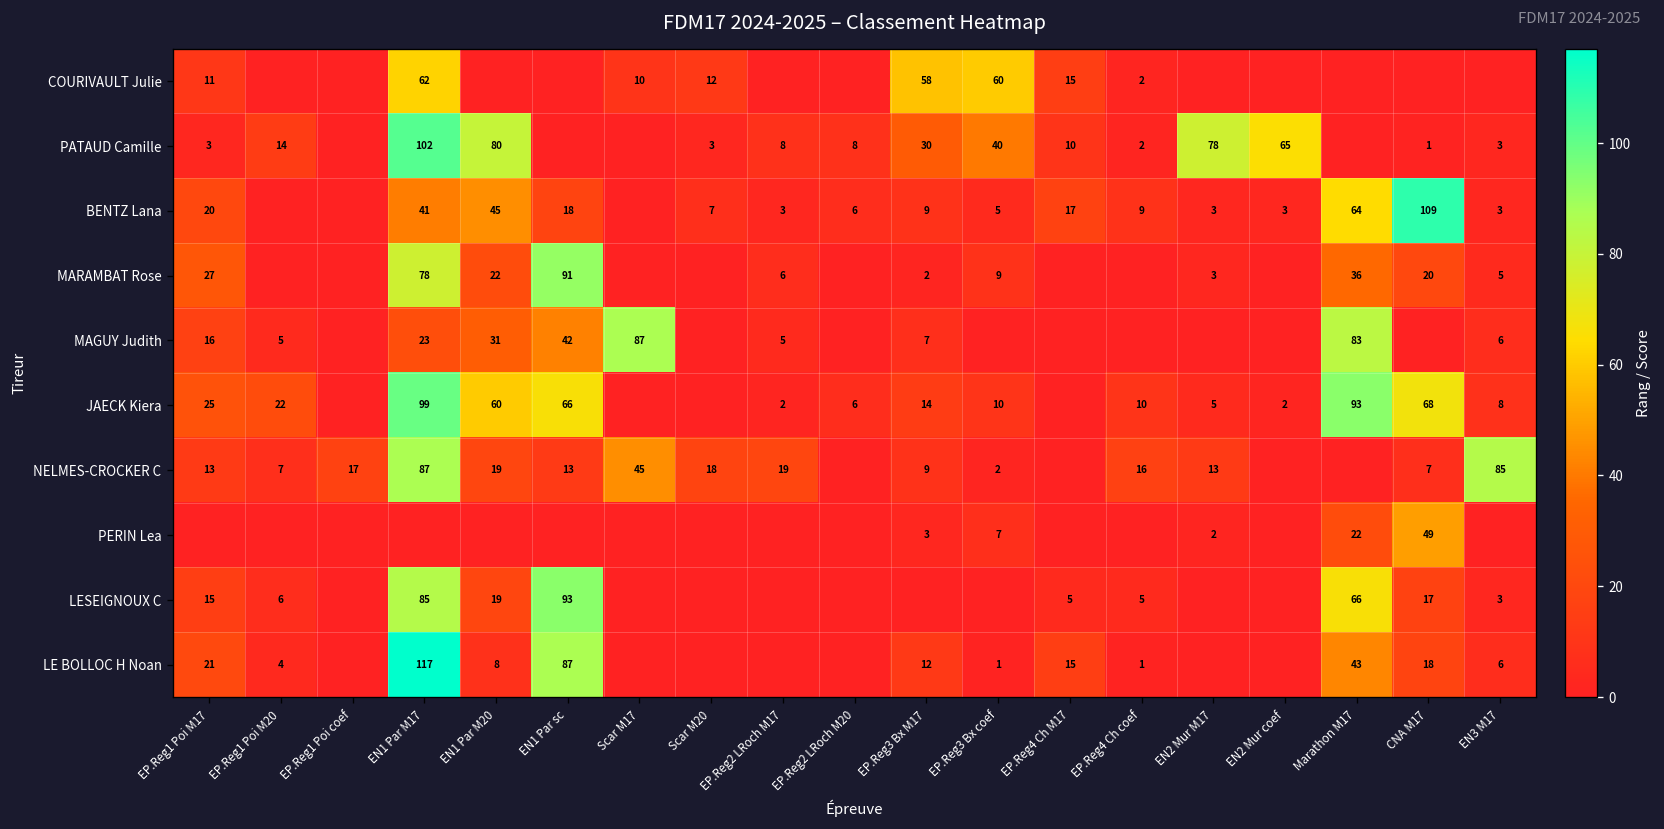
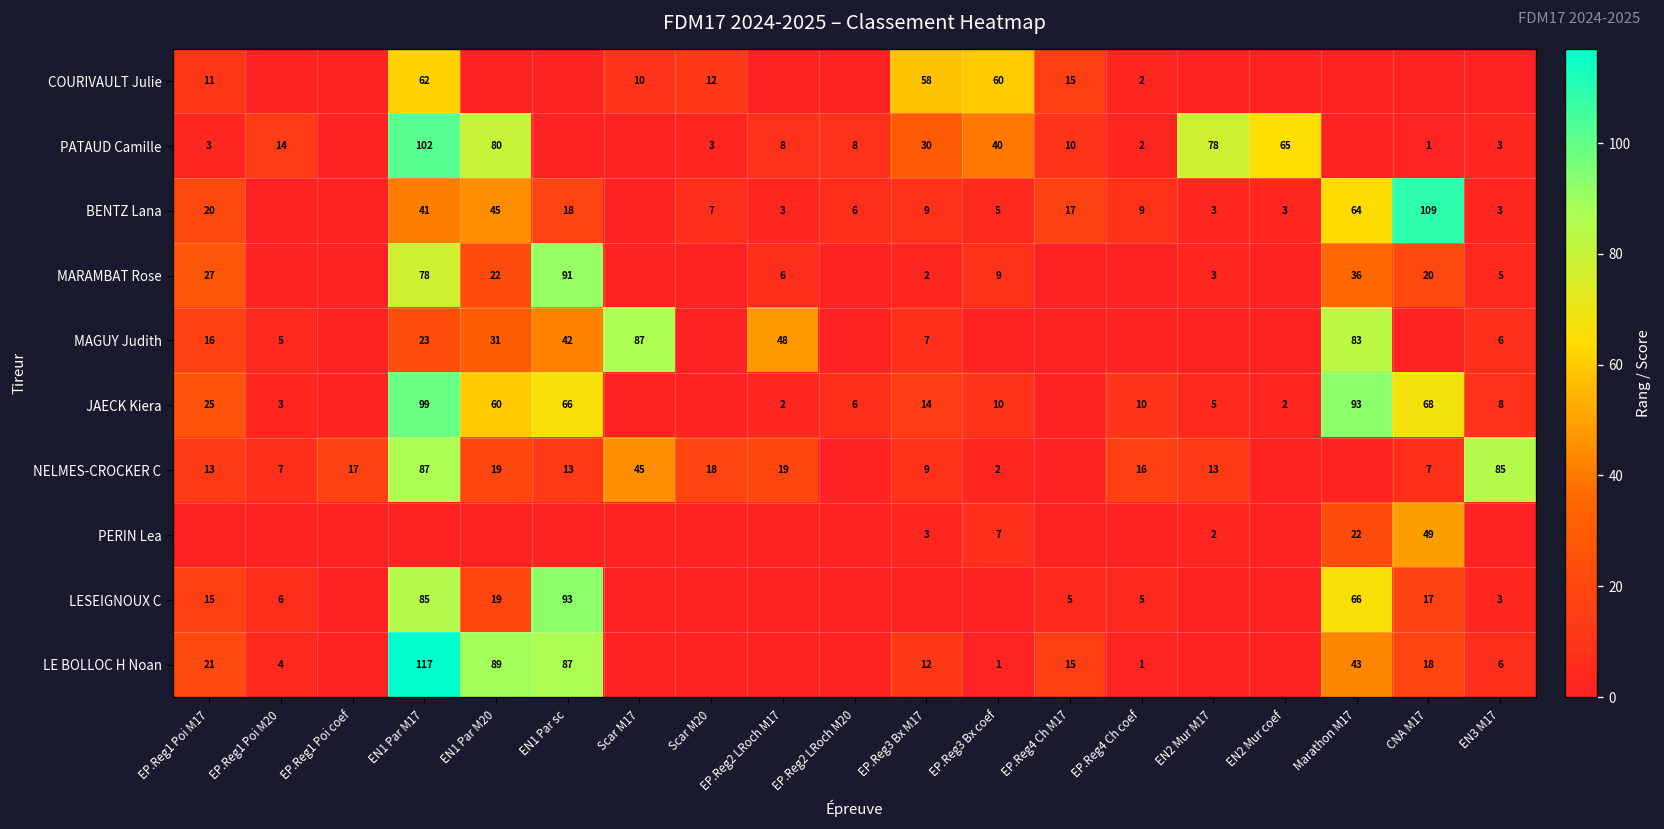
  {
    "COURIVAULT Julie": {
      "EP.Reg1 Poi M17": 11,
      "EN1 Par M17": 62,
      "Scar M17": 10,
      "Scar M20": 12,
      "EP.Reg3 Bx M17": 58,
      "EP.Reg3 Bx coef": 60,
      "EP.Reg4 Ch M17": 15,
      "EP.Reg4 Ch coef": 2
    },
    "PATAUD Camille": {
      "EP.Reg1 Poi M17": 3,
      "EP.Reg1 Poi M20": 14,
      "EN1 Par M17": 102,
      "EN1 Par M20": 80,
      "Scar M20": 3,
      "EP.Reg2 LRoch M17": 8,
      "EP.Reg2 LRoch M20": 8,
      "EP.Reg3 Bx M17": 30,
      "EP.Reg3 Bx coef": 40,
      "EP.Reg4 Ch M17": 10,
      "EP.Reg4 Ch coef": 2,
      "EN2 Mur M17": 78,
      "EN2 Mur coef": 65,
      "CNA M17": 1,
      "EN3 M17": 3
    },
    "BENTZ Lana": {
      "EP.Reg1 Poi M17": 20,
      "EN1 Par M17": 41,
      "EN1 Par M20": 45,
      "EN1 Par sc": 18,
      "Scar M20": 7,
      "EP.Reg2 LRoch M17": 3,
      "EP.Reg2 LRoch M20": 6,
      "EP.Reg3 Bx M17": 9,
      "EP.Reg3 Bx coef": 5,
      "EP.Reg4 Ch M17": 17,
      "EP.Reg4 Ch coef": 9,
      "EN2 Mur M17": 3,
      "EN2 Mur coef": 3,
      "Marathon M17": 64,
      "CNA M17": 109,
      "EN3 M17": 3
    },
    "MARAMBAT Rose": {
      "EP.Reg1 Poi M17": 27,
      "EN1 Par M17": 78,
      "EN1 Par M20": 22,
      "EN1 Par sc": 91,
      "EP.Reg2 LRoch M17": 6,
      "EP.Reg3 Bx M17": 2,
      "EP.Reg3 Bx coef": 9,
      "EN2 Mur M17": 3,
      "Marathon M17": 36,
      "CNA M17": 20,
      "EN3 M17": 5
    },
    "MAGUY Judith": {
      "EP.Reg1 Poi M17": 16,
      "EP.Reg1 Poi M20": 5,
      "EN1 Par M17": 23,
      "EN1 Par M20": 31,
      "EN1 Par sc": 42,
      "Scar M17": 87,
-     "EP.Reg2 LRoch M17": 5,
+     "EP.Reg2 LRoch M17": 48,
      "EP.Reg3 Bx M17": 7,
      "Marathon M17": 83,
      "EN3 M17": 6
    },
    "JAECK Kiera": {
      "EP.Reg1 Poi M17": 25,
-     "EP.Reg1 Poi M20": 22,
+     "EP.Reg1 Poi M20": 3,
      "EN1 Par M17": 99,
      "EN1 Par M20": 60,
      "EN1 Par sc": 66,
      "EP.Reg2 LRoch M17": 2,
      "EP.Reg2 LRoch M20": 6,
      "EP.Reg3 Bx M17": 14,
      "EP.Reg3 Bx coef": 10,
      "EP.Reg4 Ch coef": 10,
      "EN2 Mur M17": 5,
      "EN2 Mur coef": 2,
      "Marathon M17": 93,
      "CNA M17": 68,
      "EN3 M17": 8
    },
    "NELMES-CROCKER C": {
      "EP.Reg1 Poi M17": 13,
      "EP.Reg1 Poi M20": 7,
      "EP.Reg1 Poi coef": 17,
      "EN1 Par M17": 87,
      "EN1 Par M20": 19,
      "EN1 Par sc": 13,
      "Scar M17": 45,
      "Scar M20": 18,
      "EP.Reg2 LRoch M17": 19,
      "EP.Reg3 Bx M17": 9,
      "EP.Reg3 Bx coef": 2,
      "EP.Reg4 Ch coef": 16,
      "EN2 Mur M17": 13,
      "CNA M17": 7,
      "EN3 M17": 85
    },
    "PERIN Lea": {
      "EP.Reg3 Bx M17": 3,
      "EP.Reg3 Bx coef": 7,
      "EN2 Mur M17": 2,
      "Marathon M17": 22,
      "CNA M17": 49
    },
    "LESEIGNOUX C": {
      "EP.Reg1 Poi M17": 15,
      "EP.Reg1 Poi M20": 6,
      "EN1 Par M17": 85,
      "EN1 Par M20": 19,
      "EN1 Par sc": 93,
      "EP.Reg4 Ch M17": 5,
      "EP.Reg4 Ch coef": 5,
      "Marathon M17": 66,
      "CNA M17": 17,
      "EN3 M17": 3
    },
    "LE BOLLOC H Noan": {
      "EP.Reg1 Poi M17": 21,
      "EP.Reg1 Poi M20": 4,
      "EN1 Par M17": 117,
-     "EN1 Par M20": 8,
+     "EN1 Par M20": 89,
      "EN1 Par sc": 87,
      "EP.Reg3 Bx M17": 12,
      "EP.Reg3 Bx coef": 1,
      "EP.Reg4 Ch M17": 15,
      "EP.Reg4 Ch coef": 1,
      "Marathon M17": 43,
      "CNA M17": 18,
      "EN3 M17": 6
    }
  }
